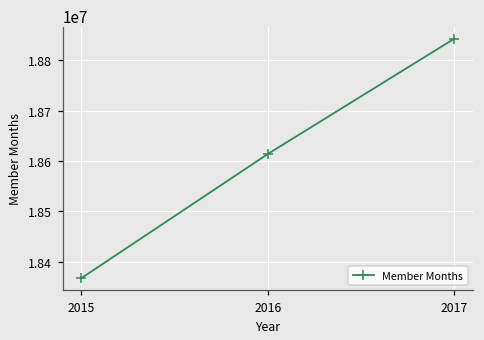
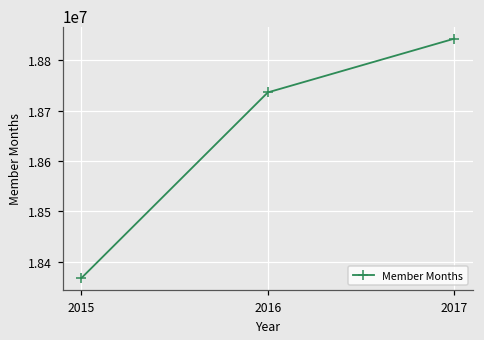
  {
    "2015": 18370000,
-   "2016": 18610000,
+   "2016": 18740000,
    "2017": 18840000
  }
